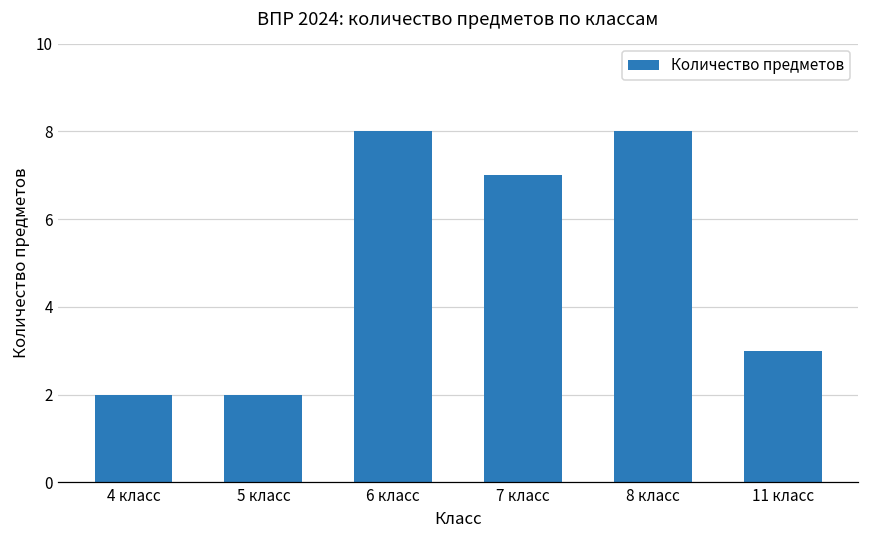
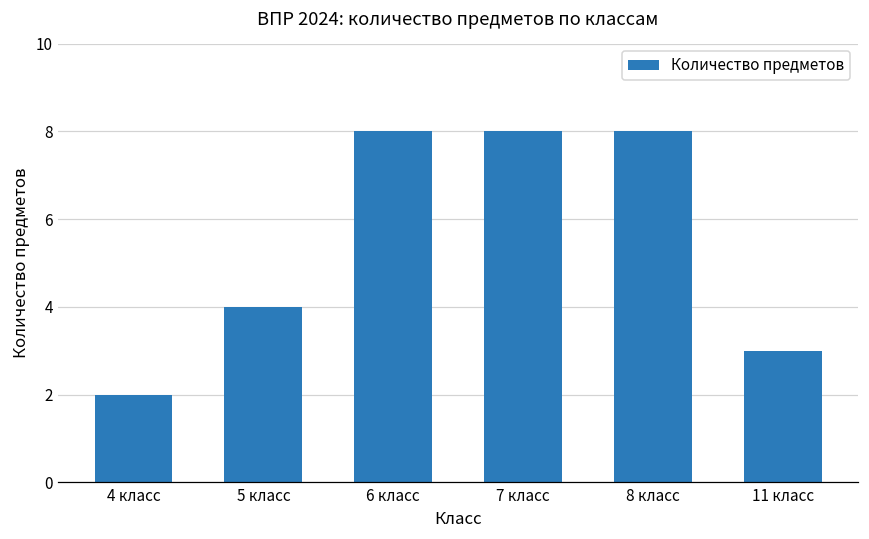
  {
    "4 класс": 2,
-   "5 класс": 2,
+   "5 класс": 4,
    "6 класс": 8,
-   "7 класс": 7,
+   "7 класс": 8,
    "8 класс": 8,
    "11 класс": 3
  }
